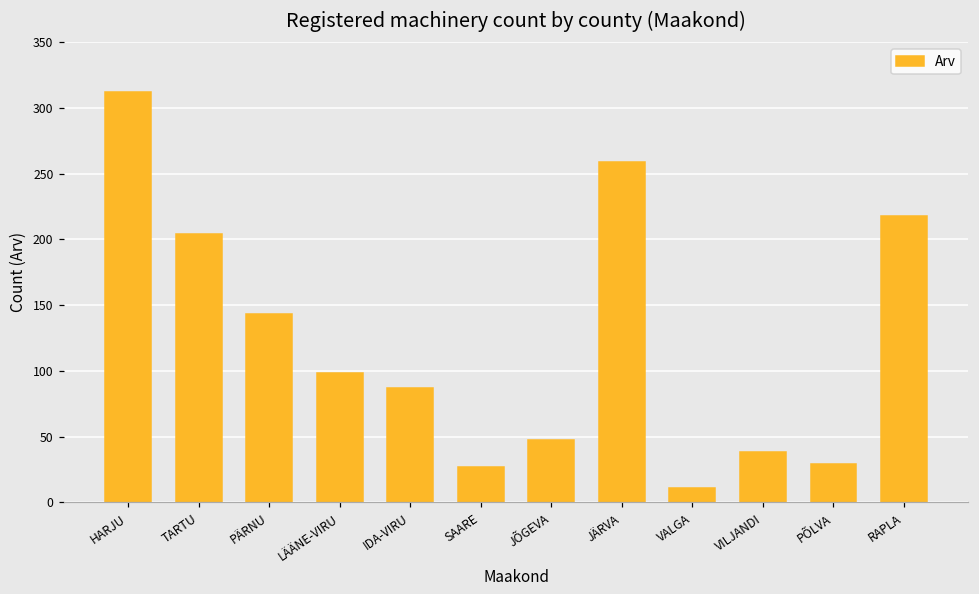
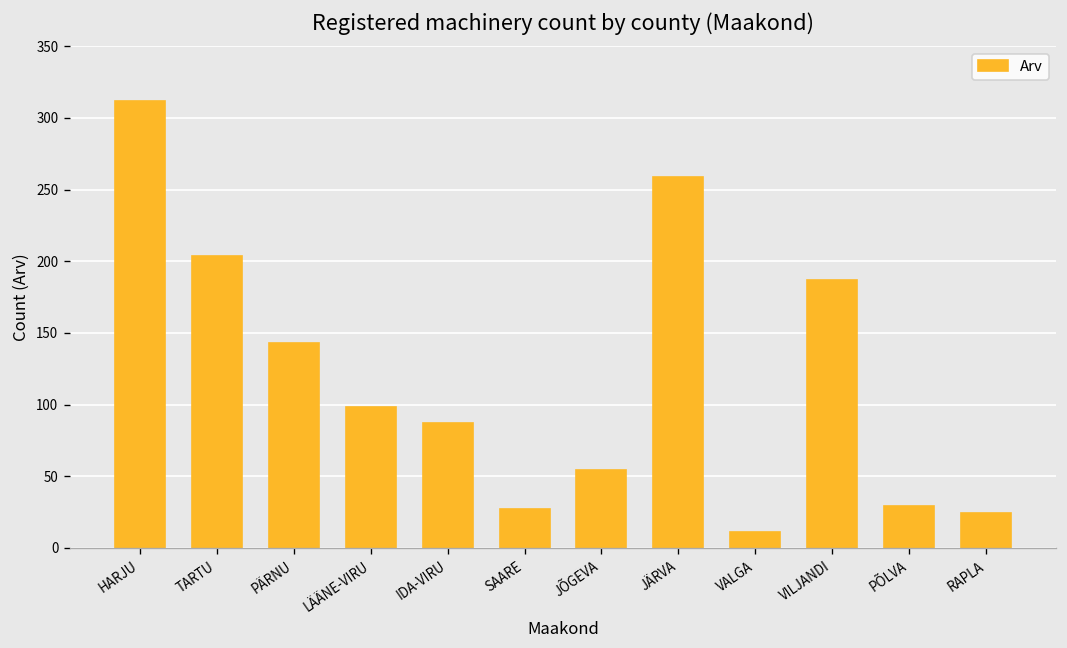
  {
    "HARJU": 312,
    "TARTU": 204,
    "PÄRNU": 143,
    "LÄÄNE-VIRU": 98,
    "IDA-VIRU": 87,
    "SAARE": 27,
-   "JÕGEVA": 47,
+   "JÕGEVA": 54,
    "JÄRVA": 259,
    "VALGA": 11,
-   "VILJANDI": 38,
+   "VILJANDI": 187,
    "PÕLVA": 29,
-   "RAPLA": 218
+   "RAPLA": 24
  }
